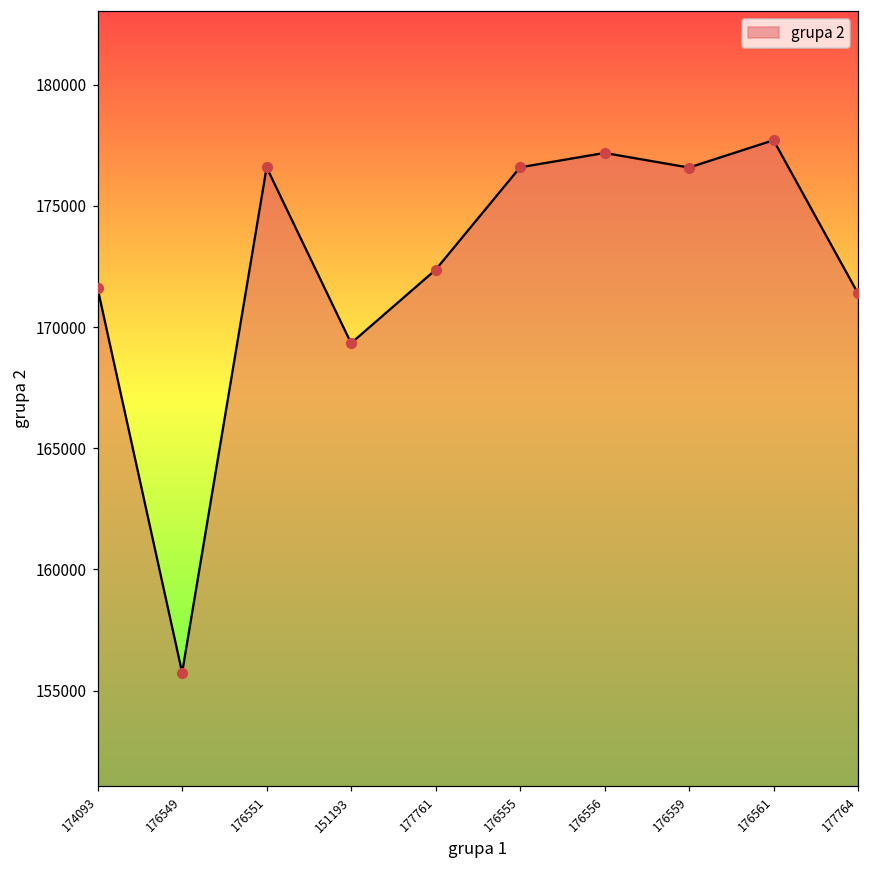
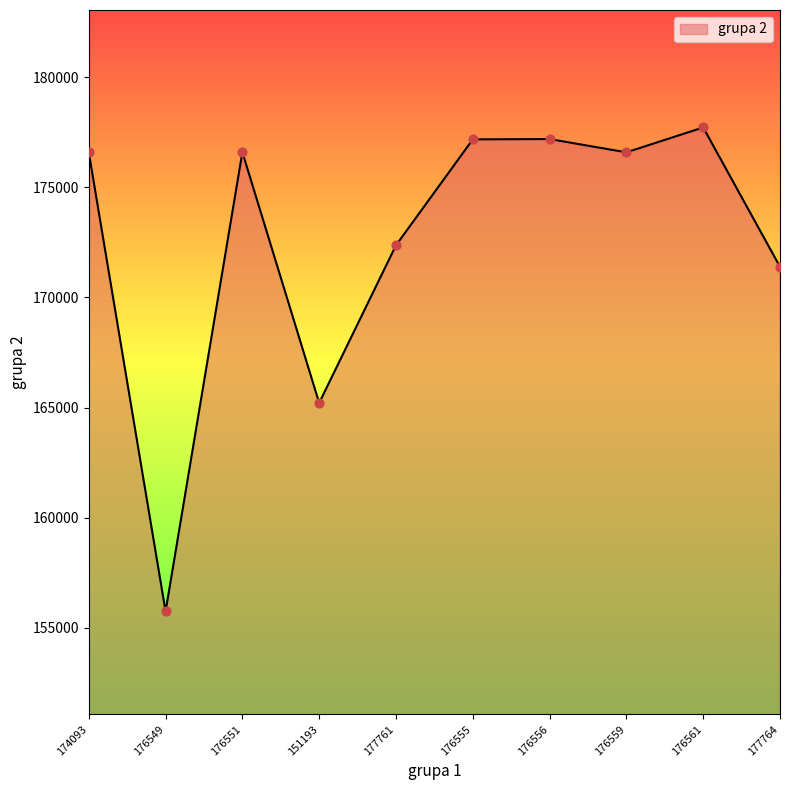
  {
-   "174093": 171600,
+   "174093": 176600,
    "176549": 155700,
    "176551": 176600,
-   "151193": 169300,
+   "151193": 165200,
    "177761": 172400,
-   "176555": 176600,
+   "176555": 177200,
    "176556": 177200,
    "176559": 176600,
    "176561": 177700,
    "177764": 171400
  }
